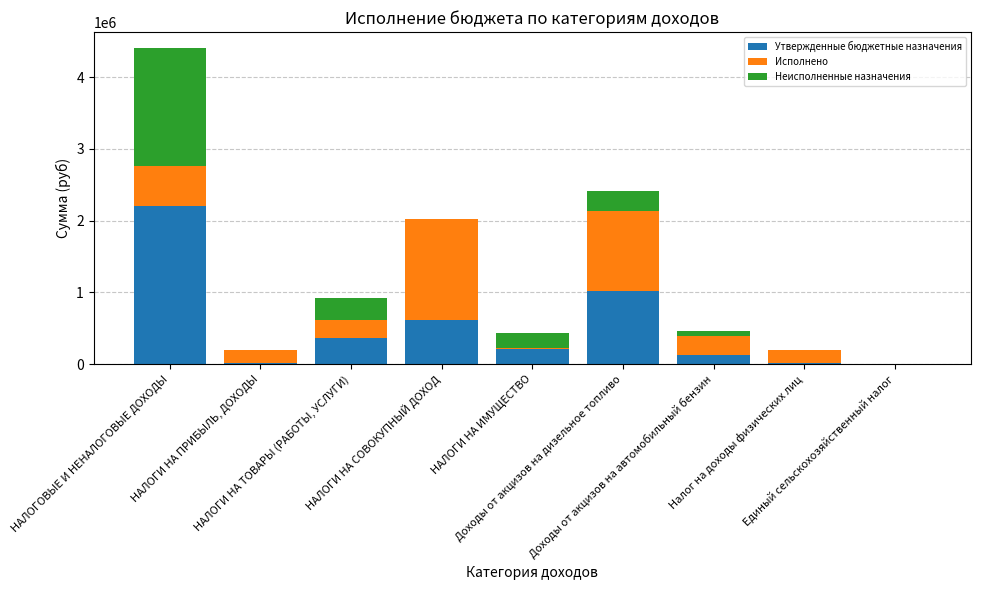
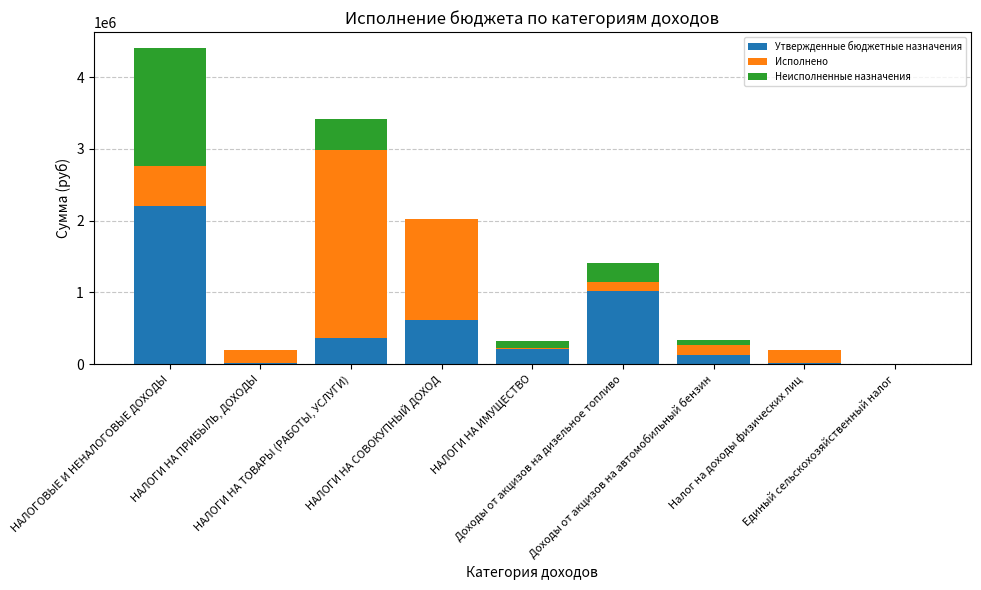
  {
    "Утвержденные бюджетные назначения": {
      "НАЛОГОВЫЕ И НЕНАЛОГОВЫЕ ДОХОДЫ": 2200000,
      "НАЛОГИ НА ТОВАРЫ (РАБОТЫ, УСЛУГИ)": 400000,
      "НАЛОГИ НА СОВОКУПНЫЙ ДОХОД": 600000,
      "НАЛОГИ НА ИМУЩЕСТВО": 200000,
      "Доходы от акцизов на дизельное топливо": 1000000,
      "Доходы от акцизов на автомобильный бензин": 100000
    },
    "Исполнено": {
      "НАЛОГОВЫЕ И НЕНАЛОГОВЫЕ ДОХОДЫ": 600000,
      "НАЛОГИ НА ПРИБЫЛЬ, ДОХОДЫ": 200000,
-     "НАЛОГИ НА ТОВАРЫ (РАБОТЫ, УСЛУГИ)": 300000,
+     "НАЛОГИ НА ТОВАРЫ (РАБОТЫ, УСЛУГИ)": 2600000,
      "НАЛОГИ НА СОВОКУПНЫЙ ДОХОД": 1400000,
-     "Доходы от акцизов на дизельное топливо": 1100000,
-     "Доходы от акцизов на автомобильный бензин": 300000,
+     "Доходы от акцизов на дизельное топливо": 100000,
+     "Доходы от акцизов на автомобильный бензин": 100000,
      "Налог на доходы физических лиц": 200000
    },
    "Неисполненные назначения": {
      "НАЛОГОВЫЕ И НЕНАЛОГОВЫЕ ДОХОДЫ": 1600000,
-     "НАЛОГИ НА ТОВАРЫ (РАБОТЫ, УСЛУГИ)": 300000,
+     "НАЛОГИ НА ТОВАРЫ (РАБОТЫ, УСЛУГИ)": 400000,
      "НАЛОГИ НА СОВОКУПНЫЙ ДОХОД": 0,
-     "НАЛОГИ НА ИМУЩЕСТВО": 200000,
+     "НАЛОГИ НА ИМУЩЕСТВО": 100000,
      "Доходы от акцизов на дизельное топливо": 300000,
      "Доходы от акцизов на автомобильный бензин": 100000,
      "Единый сельскохозяйственный налог": 0
    }
  }
